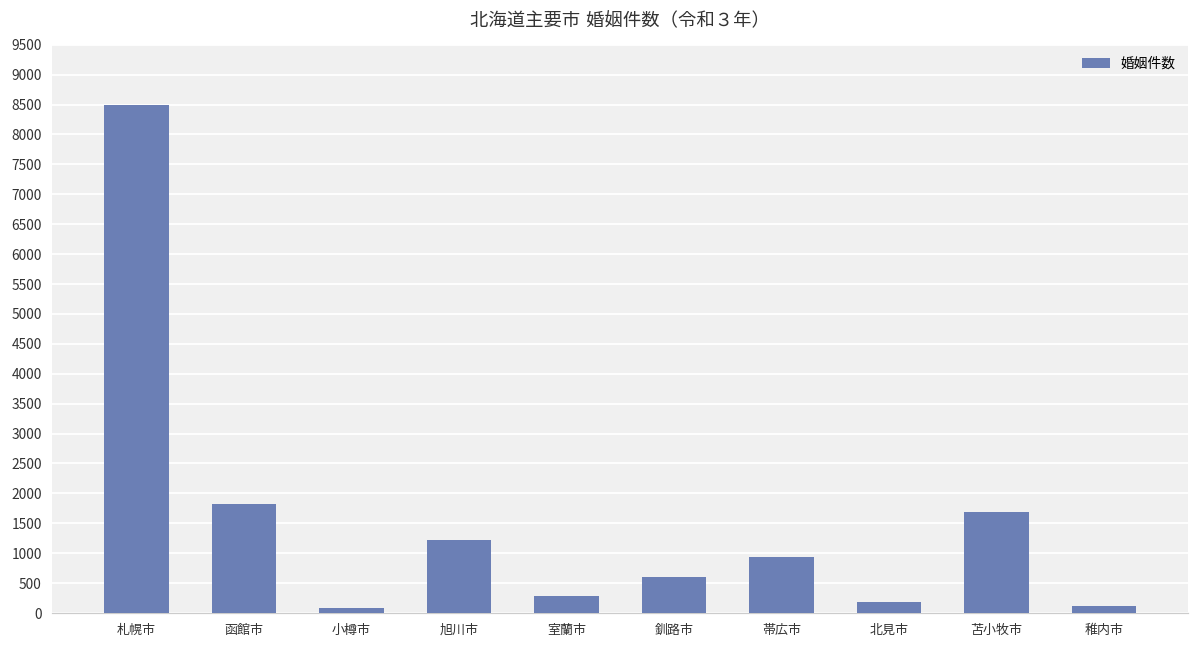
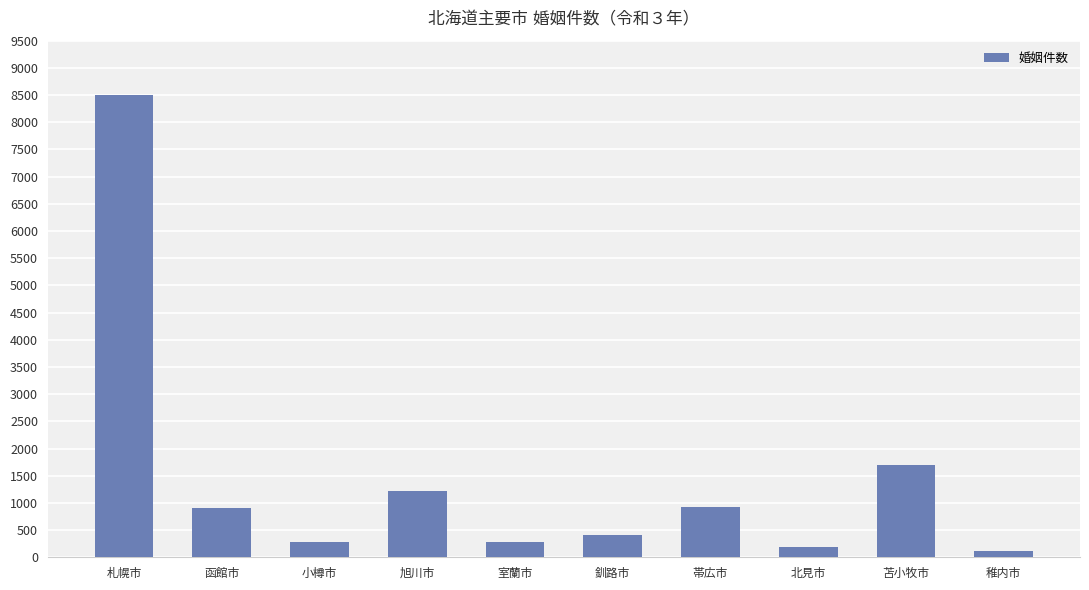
  {
    "札幌市": 8500,
-   "函館市": 1800,
-   "小樽市": 100,
+   "函館市": 900,
+   "小樽市": 300,
    "旭川市": 1200,
    "室蘭市": 300,
-   "釧路市": 600,
+   "釧路市": 400,
    "帯広市": 900,
    "北見市": 200,
    "苫小牧市": 1700,
    "稚内市": 100
  }
